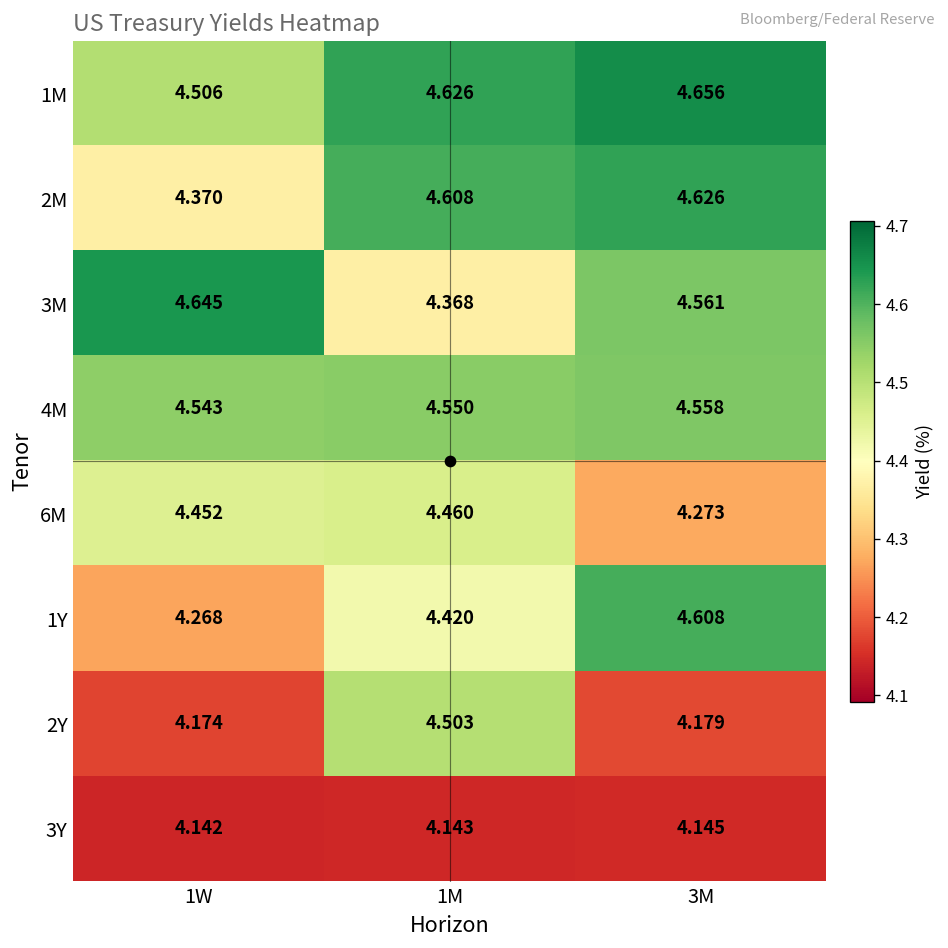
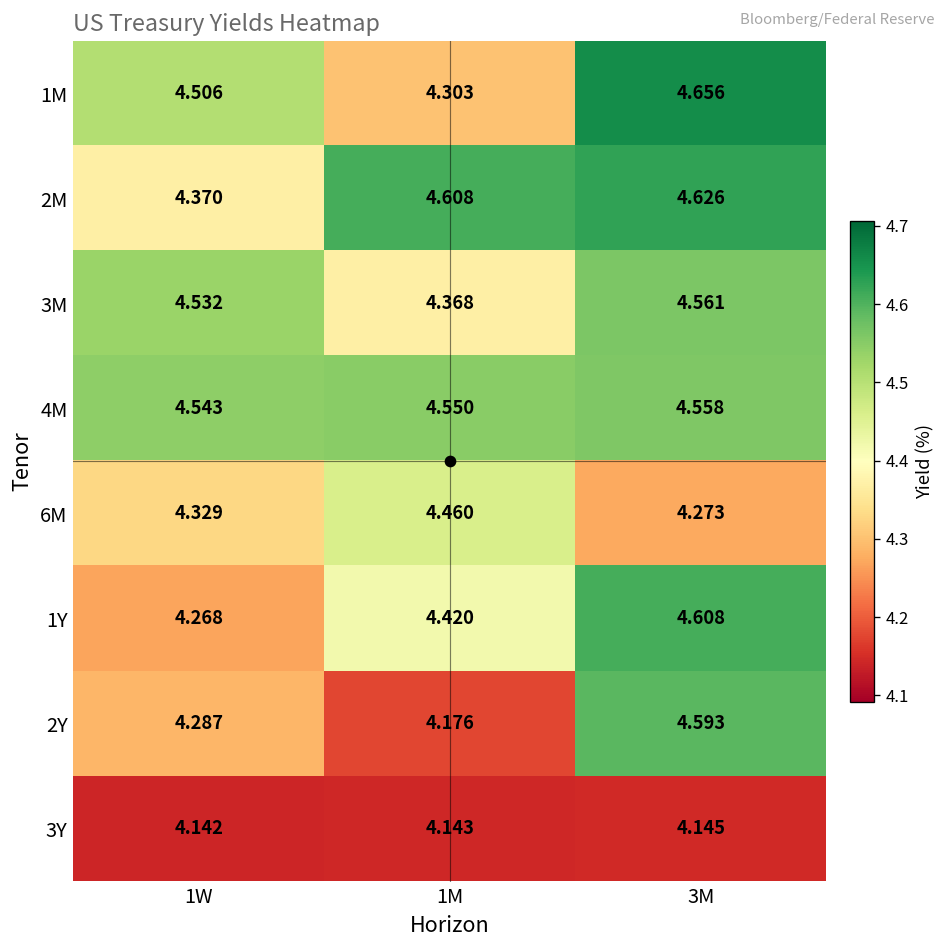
  {
    "1M": {
      "1W": 4.506,
-     "1M": 4.626,
+     "1M": 4.303,
      "3M": 4.656
    },
    "2M": {
      "1W": 4.370,
      "1M": 4.608,
      "3M": 4.626
    },
    "3M": {
-     "1W": 4.645,
+     "1W": 4.532,
      "1M": 4.368,
      "3M": 4.561
    },
    "4M": {
      "1W": 4.543,
      "1M": 4.550,
      "3M": 4.558
    },
    "6M": {
-     "1W": 4.452,
+     "1W": 4.329,
      "1M": 4.460,
      "3M": 4.273
    },
    "1Y": {
      "1W": 4.268,
      "1M": 4.420,
      "3M": 4.608
    },
    "2Y": {
-     "1W": 4.174,
-     "1M": 4.503,
-     "3M": 4.179
+     "1W": 4.287,
+     "1M": 4.176,
+     "3M": 4.593
    },
    "3Y": {
      "1W": 4.142,
      "1M": 4.143,
      "3M": 4.145
    }
  }
